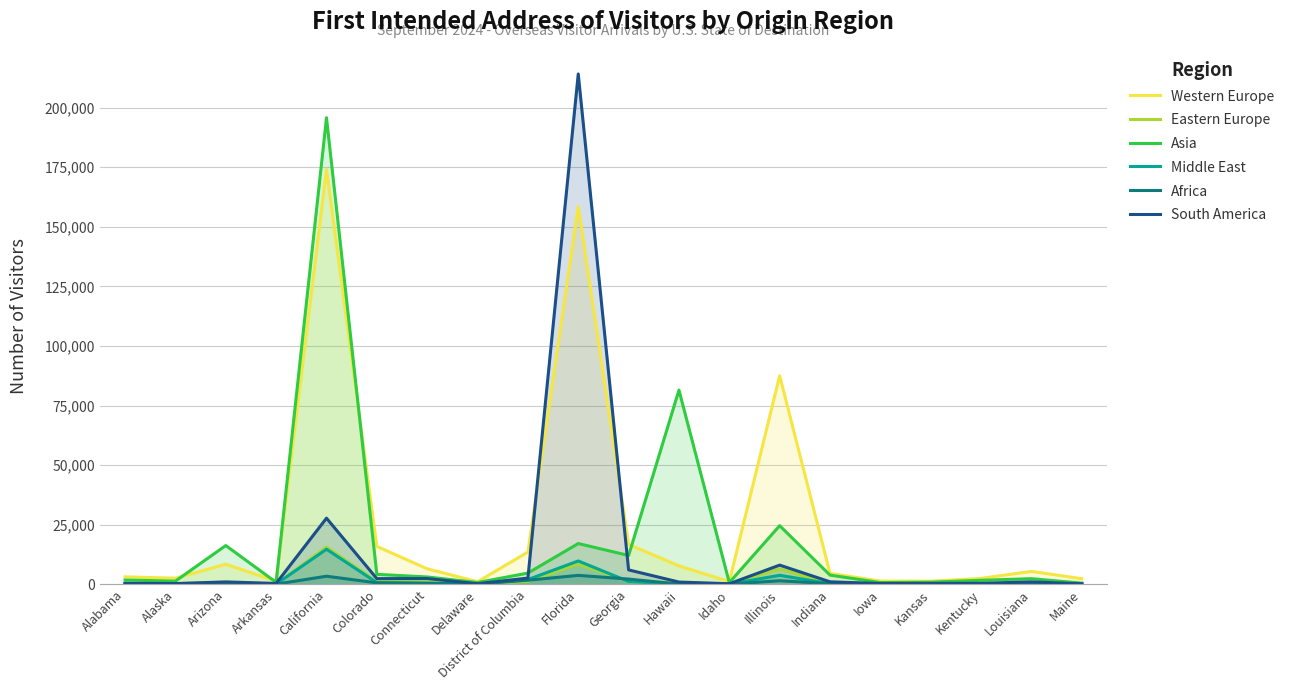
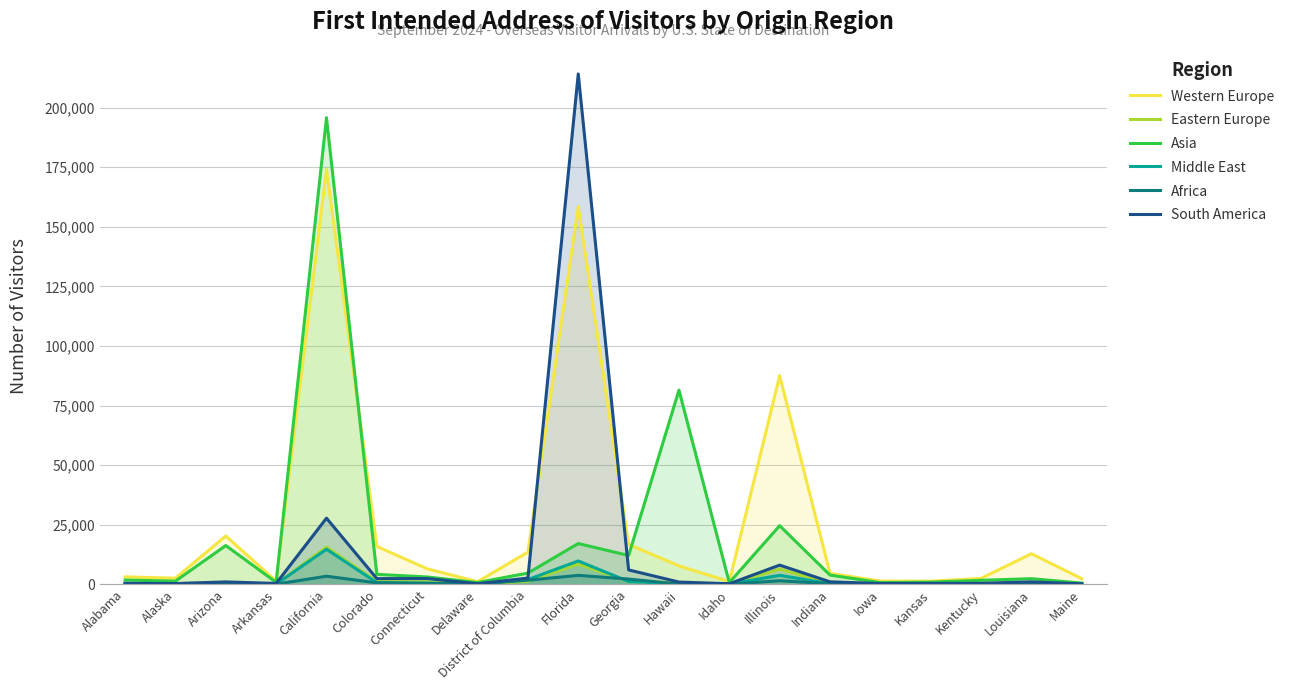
  {
    "Western Europe": {
      "Alabama": "3,000",
      "Alaska": "3,000",
-     "Arizona": "8,000",
+     "Arizona": "20,000",
      "California": "174,000",
      "Colorado": "16,000",
      "Connecticut": "6,000",
      "District of Columbia": "14,000",
      "Florida": "159,000",
      "Georgia": "17,000",
      "Hawaii": "8,000",
      "Illinois": "88,000",
-     "Louisiana": "5,000",
+     "Louisiana": "13,000",
      "Maine": "2,000"
    },
    "Eastern Europe": {
      "Florida": "8,000",
      "Illinois": "6,000"
    },
    "Asia": {
      "Alabama": "2,000",
      "Arizona": "16,000",
      "California": "196,000",
      "Colorado": "4,000",
      "District of Columbia": "5,000",
      "Florida": "17,000",
      "Georgia": "12,000",
      "Hawaii": "81,000",
      "Illinois": "25,000",
      "Louisiana": "2,000"
    }
  }
